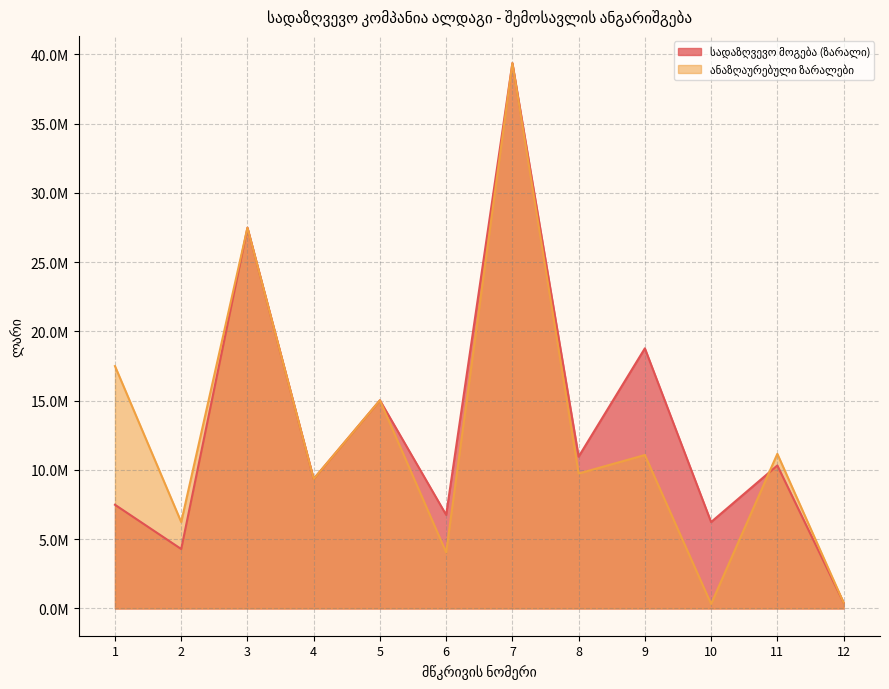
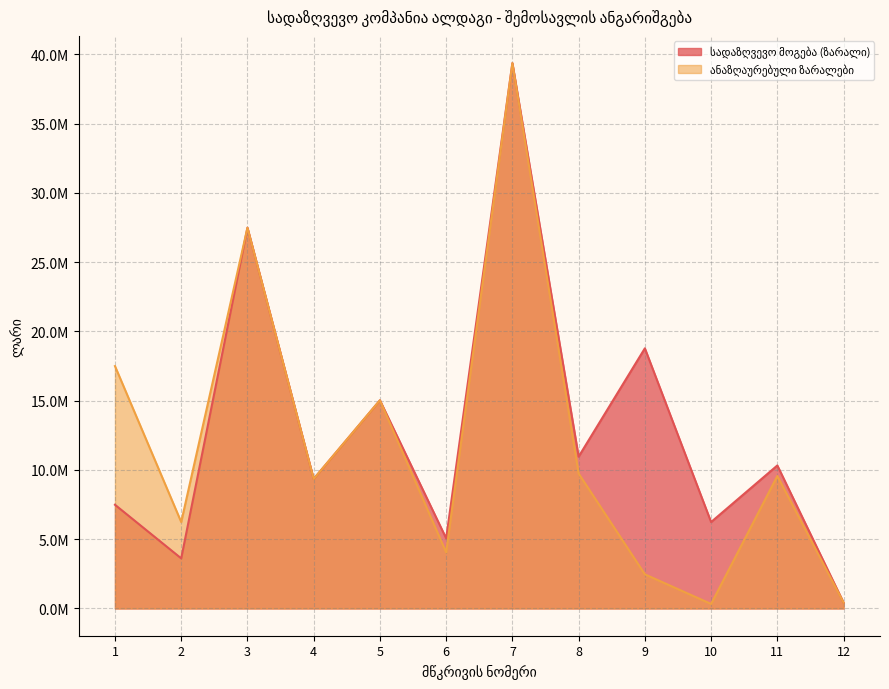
  {
    "სადაზღვევო მოგება (ზარალი)": {
      "1": 7500000,
-     "2": 4300000,
-     "6": 6800000,
+     "2": 3600000,
+     "6": 5100000,
      "8": 11000000,
      "9": 18800000,
      "10": 6200000,
      "11": 10300000
    },
    "ანაზღაურებული ზარალები": {
      "1": 17500000,
      "2": 6200000,
      "6": 4000000,
      "8": 9700000,
-     "9": 11100000,
+     "9": 2500000,
      "10": 300000,
-     "11": 11200000
+     "11": 9600000
    }
  }
